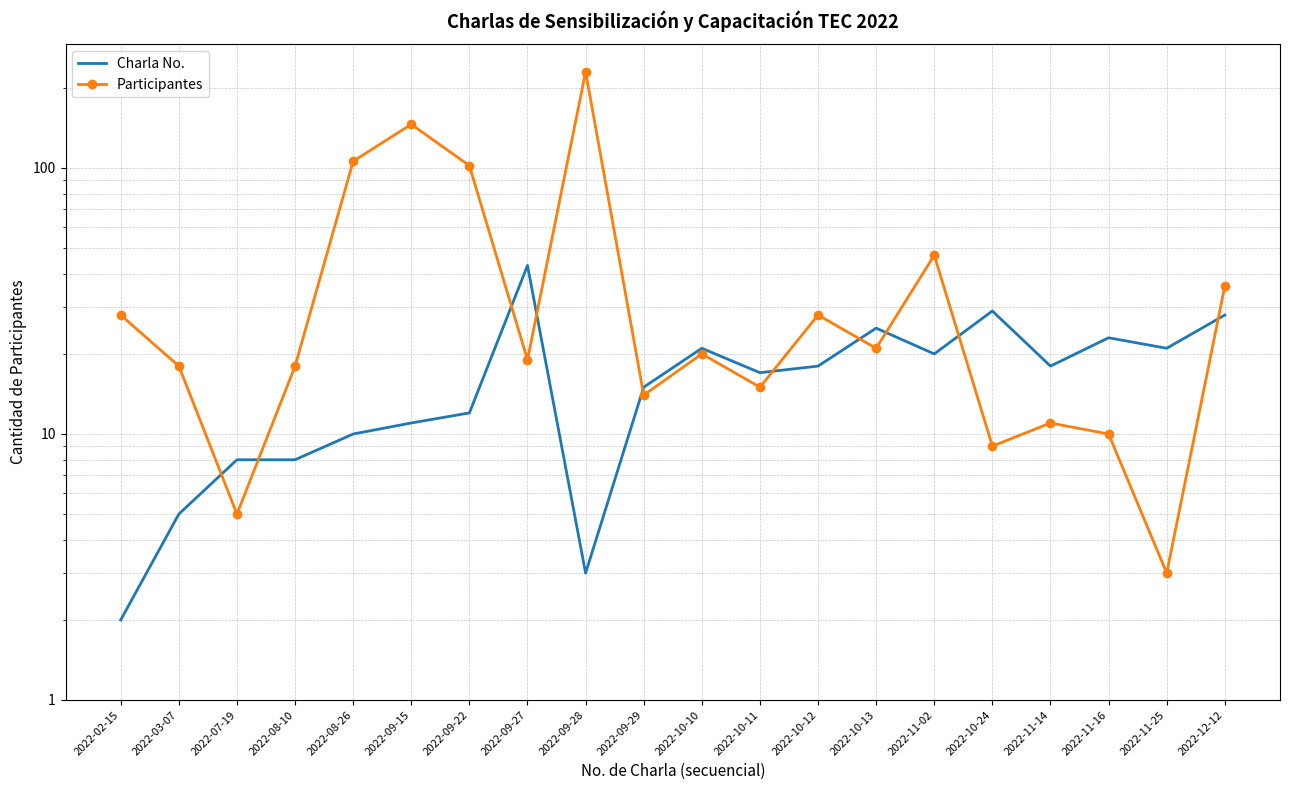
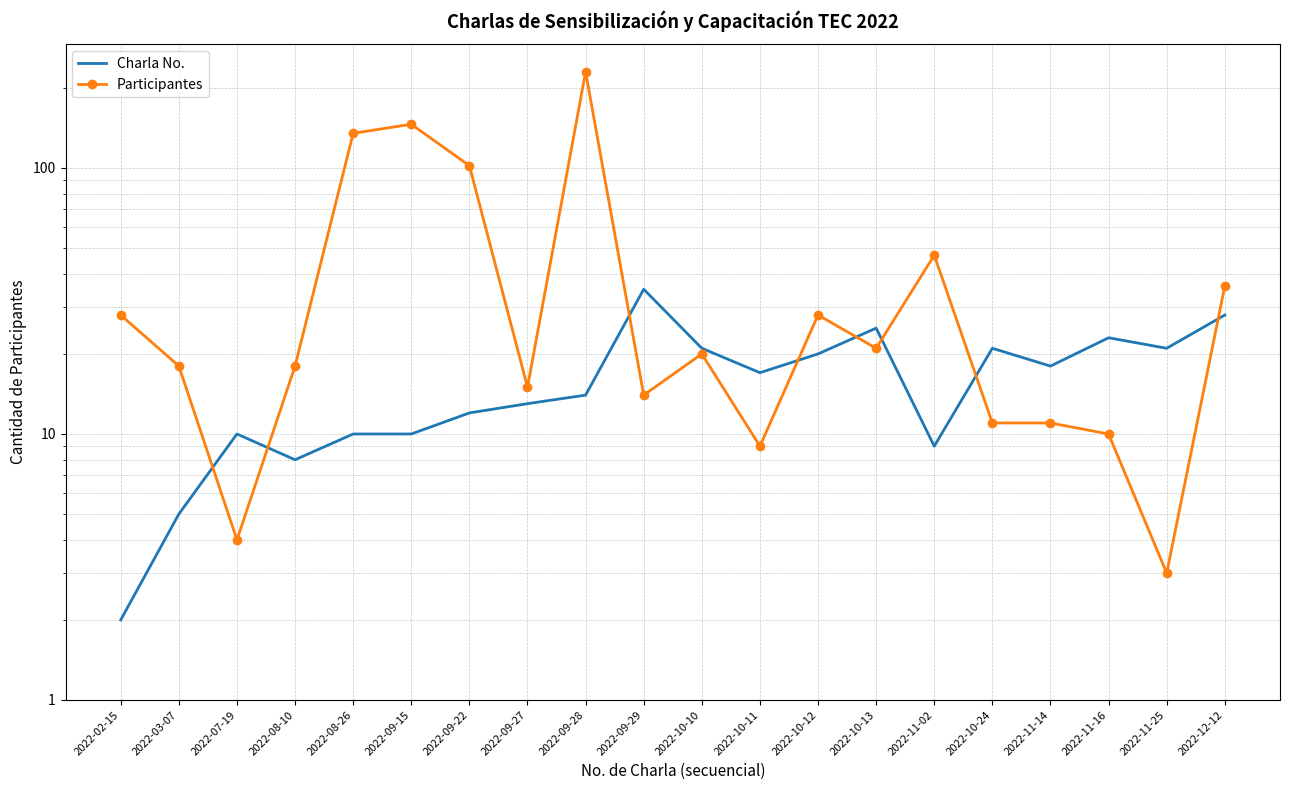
  {
    "Charla No.": {
      "2022-02-15": 2,
      "2022-03-07": 5,
-     "2022-07-19": 8,
+     "2022-07-19": 10,
      "2022-08-10": 8,
      "2022-08-26": 10,
-     "2022-09-15": 11,
+     "2022-09-15": 10,
      "2022-09-22": 12,
-     "2022-09-27": 43,
-     "2022-09-28": 3,
-     "2022-09-29": 15,
+     "2022-09-27": 13,
+     "2022-09-28": 14,
+     "2022-09-29": 35,
      "2022-10-10": 21,
      "2022-10-11": 17,
-     "2022-10-12": 18,
+     "2022-10-12": 20,
      "2022-10-13": 25,
-     "2022-11-02": 20,
-     "2022-10-24": 29,
+     "2022-11-02": 9,
+     "2022-10-24": 21,
      "2022-11-14": 18,
      "2022-11-16": 23,
      "2022-11-25": 21,
      "2022-12-12": 28
    },
    "Participantes": {
      "2022-02-15": 28,
      "2022-03-07": 18,
-     "2022-07-19": 5,
+     "2022-07-19": 4,
      "2022-08-10": 18,
-     "2022-08-26": 106,
+     "2022-08-26": 140,
      "2022-09-15": 150,
      "2022-09-22": 102,
-     "2022-09-27": 19,
+     "2022-09-27": 15,
      "2022-09-28": 230,
      "2022-09-29": 14,
      "2022-10-10": 20,
-     "2022-10-11": 15,
+     "2022-10-11": 9,
      "2022-10-12": 28,
      "2022-10-13": 21,
      "2022-11-02": 47,
-     "2022-10-24": 9,
+     "2022-10-24": 11,
      "2022-11-14": 11,
      "2022-11-16": 10,
      "2022-11-25": 3,
      "2022-12-12": 36
    }
  }
